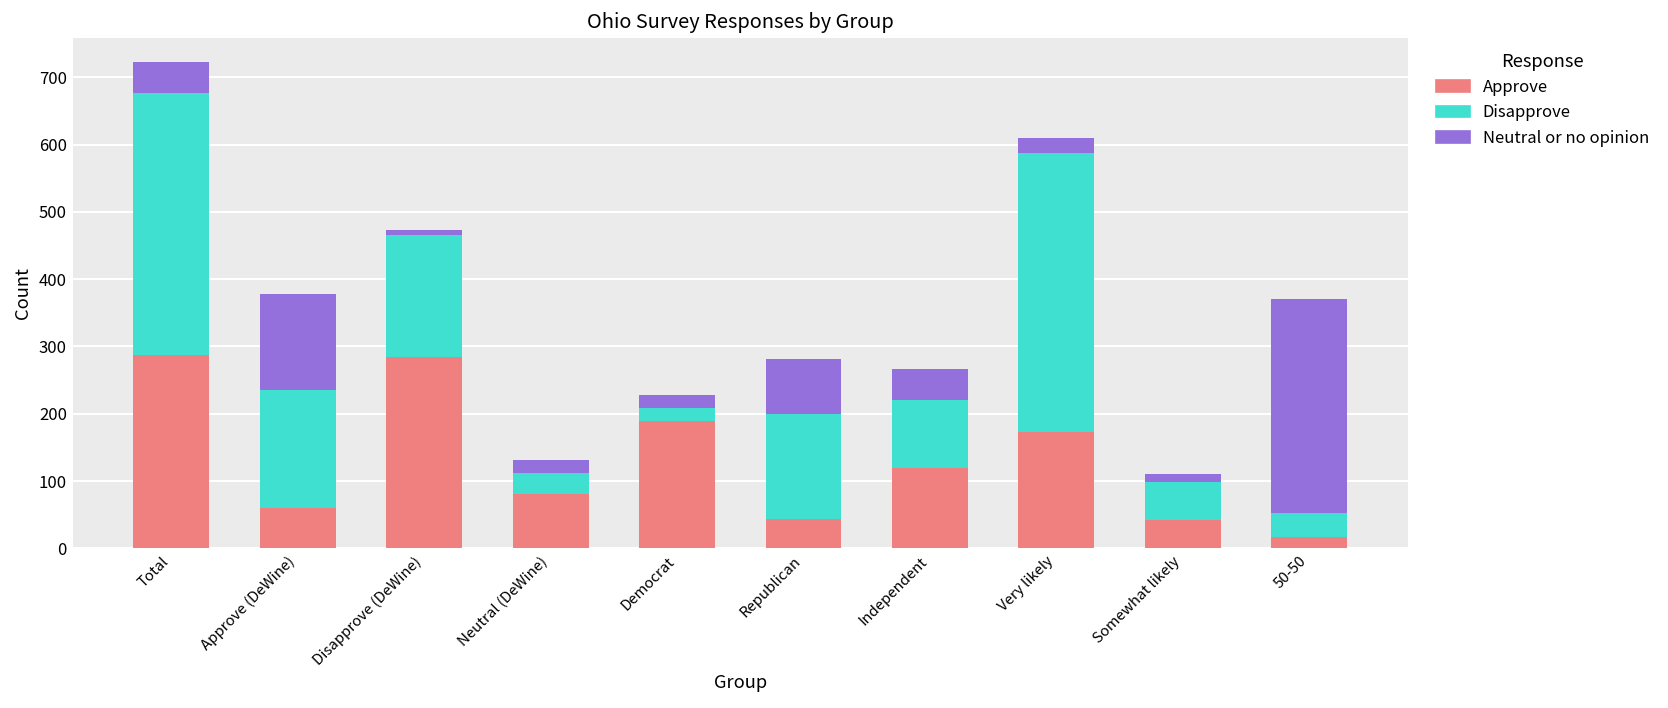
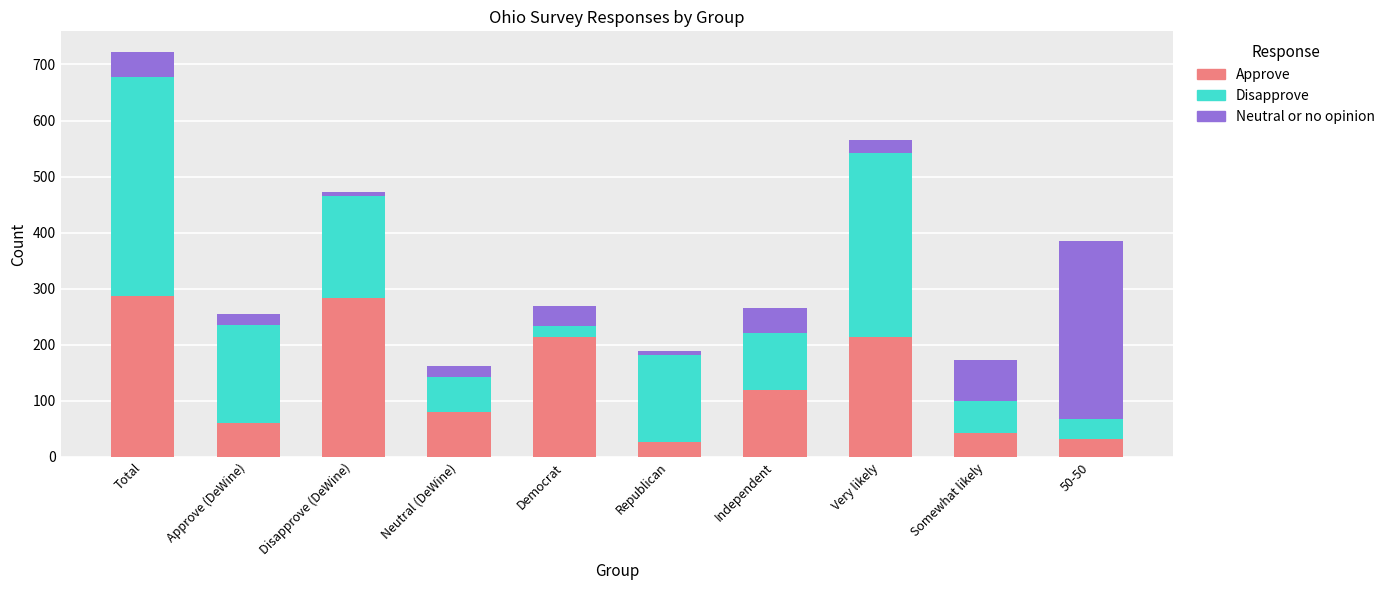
  {
    "Approve": {
      "Total": 290,
      "Approve (DeWine)": 60,
      "Disapprove (DeWine)": 280,
      "Neutral (DeWine)": 80,
-     "Democrat": 190,
-     "Republican": 40,
+     "Democrat": 210,
+     "Republican": 30,
      "Independent": 120,
-     "Very likely": 170,
+     "Very likely": 210,
      "Somewhat likely": 40,
-     "50-50": 20
+     "50-50": 30
    },
    "Disapprove": {
      "Total": 390,
      "Approve (DeWine)": 180,
      "Disapprove (DeWine)": 180,
-     "Neutral (DeWine)": 30,
+     "Neutral (DeWine)": 60,
      "Democrat": 20,
      "Republican": 160,
      "Independent": 100,
-     "Very likely": 410,
+     "Very likely": 330,
      "Somewhat likely": 60,
      "50-50": 40
    },
    "Neutral or no opinion": {
      "Total": 50,
-     "Approve (DeWine)": 140,
+     "Approve (DeWine)": 20,
      "Disapprove (DeWine)": 10,
      "Neutral (DeWine)": 20,
-     "Democrat": 20,
-     "Republican": 80,
+     "Democrat": 30,
+     "Republican": 10,
      "Independent": 50,
      "Very likely": 20,
-     "Somewhat likely": 10,
+     "Somewhat likely": 70,
      "50-50": 320
    }
  }
